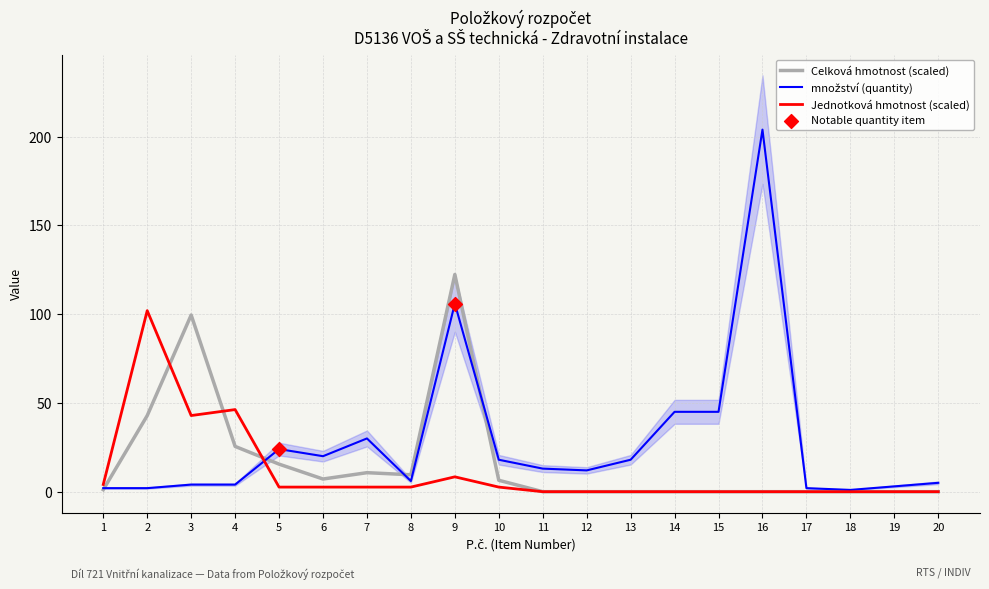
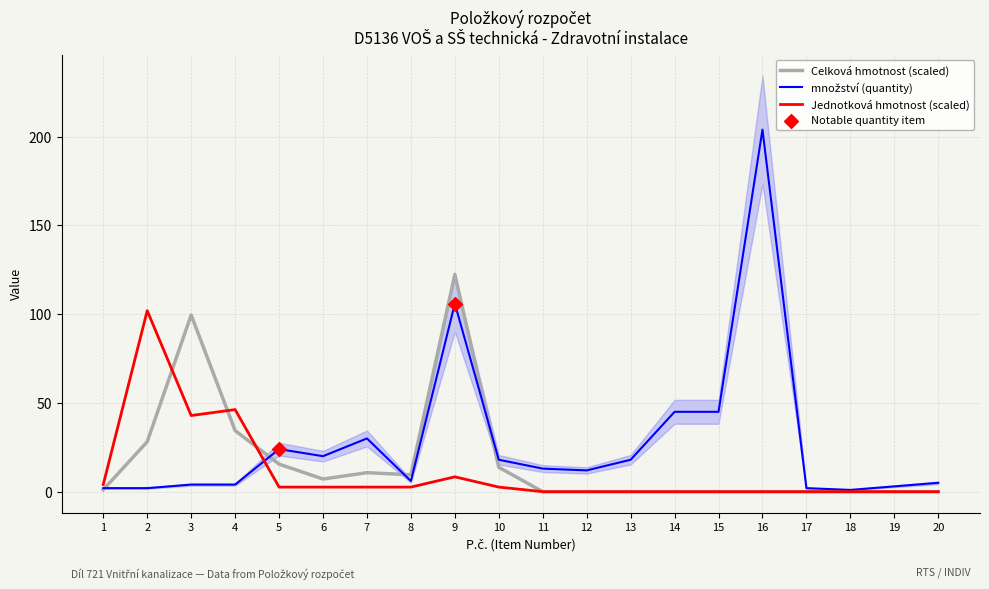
  {
    "Celková hmotnost (scaled)": {
-     "2": 43,
+     "2": 28,
      "3": 100,
-     "4": 26,
+     "4": 34,
      "5": 16,
      "6": 7,
      "7": 11,
      "8": 10,
-     "10": 6
+     "10": 14
    }
  }
